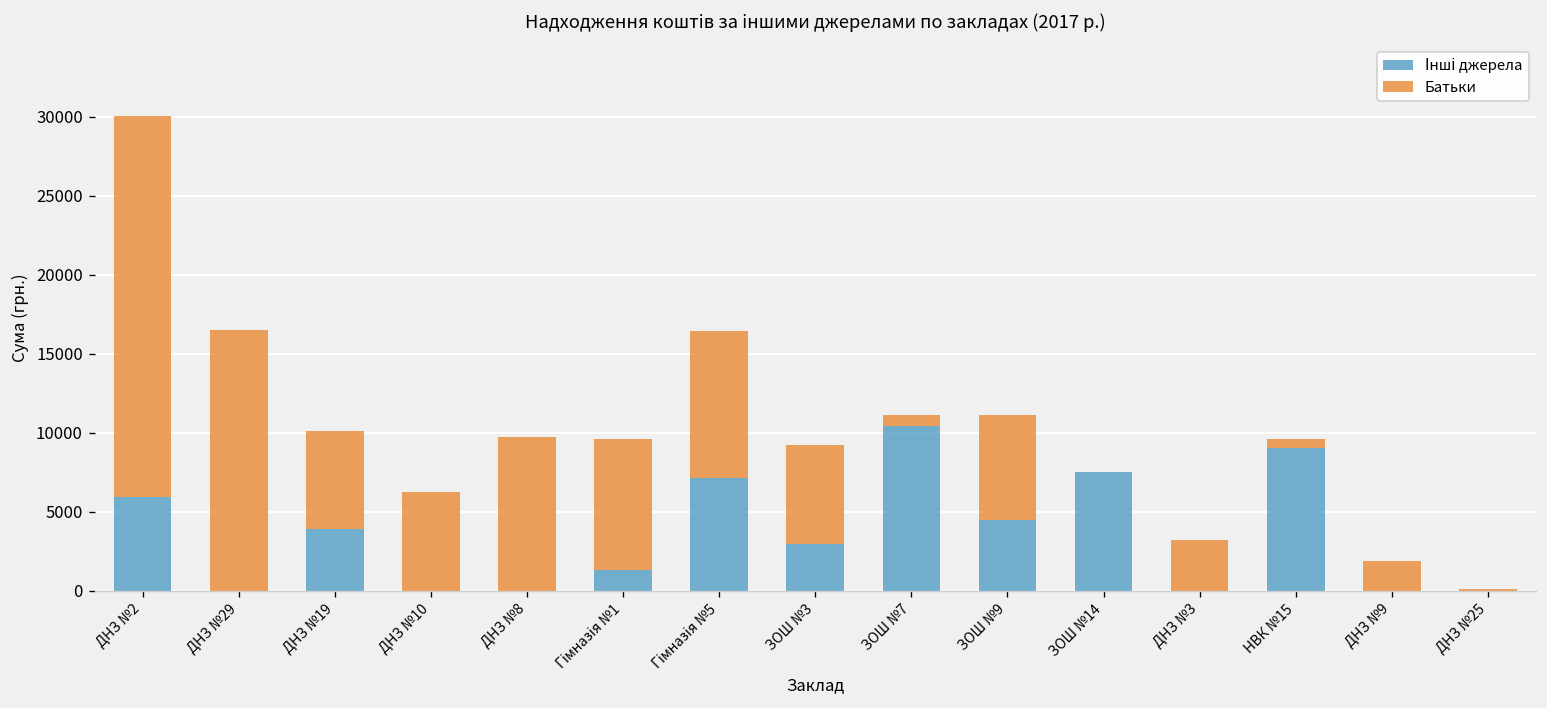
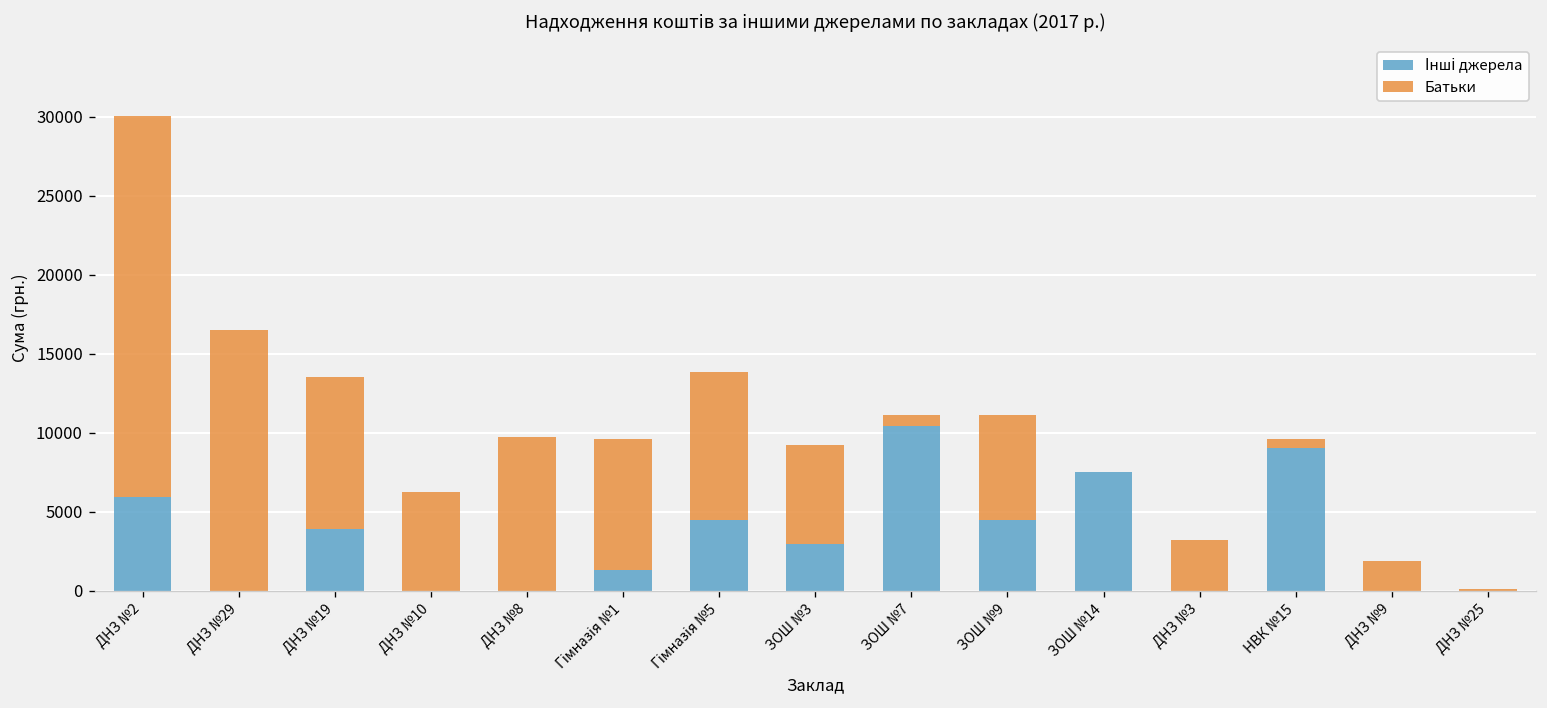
  {
    "Інші джерела": {
      "ДНЗ №2": 5900,
      "ДНЗ №29": 0,
      "ДНЗ №19": 3900,
      "ДНЗ №10": 0,
      "ДНЗ №8": 0,
      "Гімназія №1": 1300,
-     "Гімназія №5": 7100,
+     "Гімназія №5": 4500,
      "ЗОШ №3": 3000,
      "ЗОШ №7": 10400,
      "ЗОШ №9": 4500,
      "ЗОШ №14": 7500,
      "ДНЗ №3": 0,
      "НВК №15": 9000,
      "ДНЗ №9": 0,
      "ДНЗ №25": 0
    },
    "Батьки": {
      "ДНЗ №2": 24100,
      "ДНЗ №29": 16500,
-     "ДНЗ №19": 6200,
+     "ДНЗ №19": 9700,
      "ДНЗ №10": 6300,
      "ДНЗ №8": 9700,
      "Гімназія №1": 8300,
      "Гімназія №5": 9300,
      "ЗОШ №3": 6300,
      "ЗОШ №7": 700,
      "ЗОШ №9": 6600,
      "ЗОШ №14": 0,
      "ДНЗ №3": 3200,
      "НВК №15": 500,
      "ДНЗ №9": 1900
    }
  }
